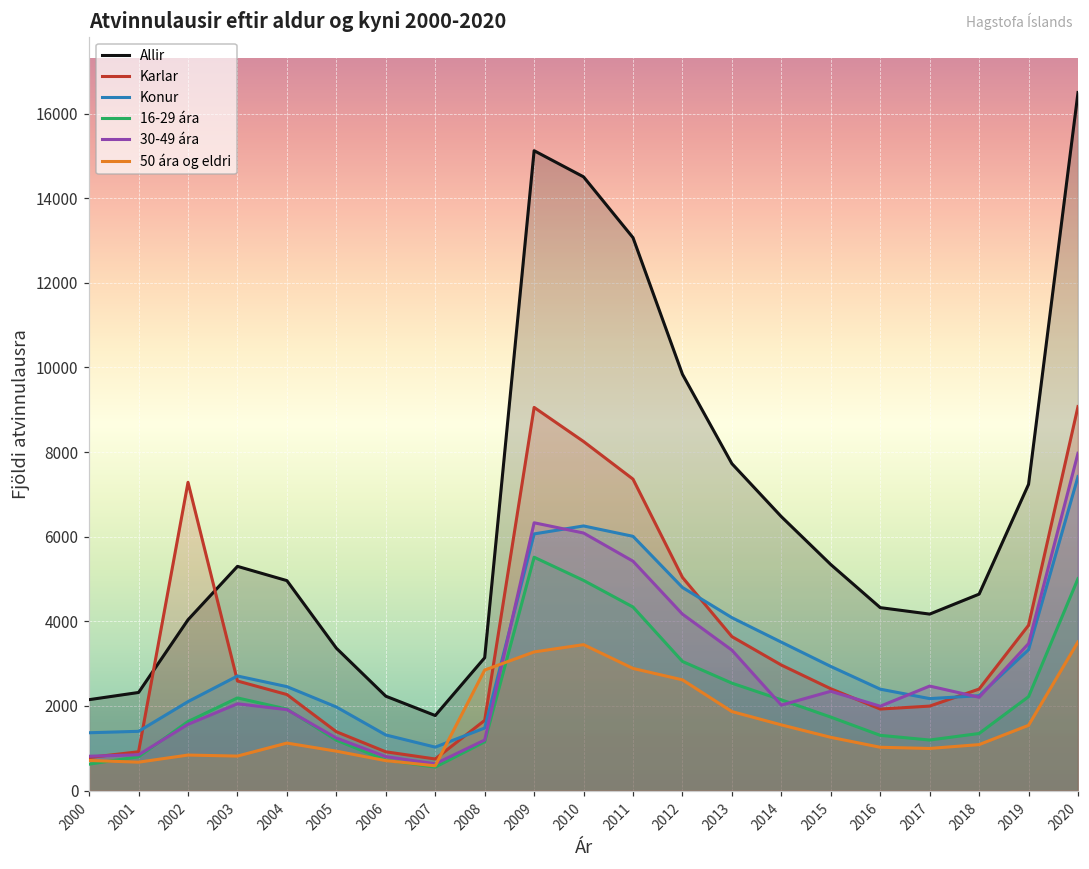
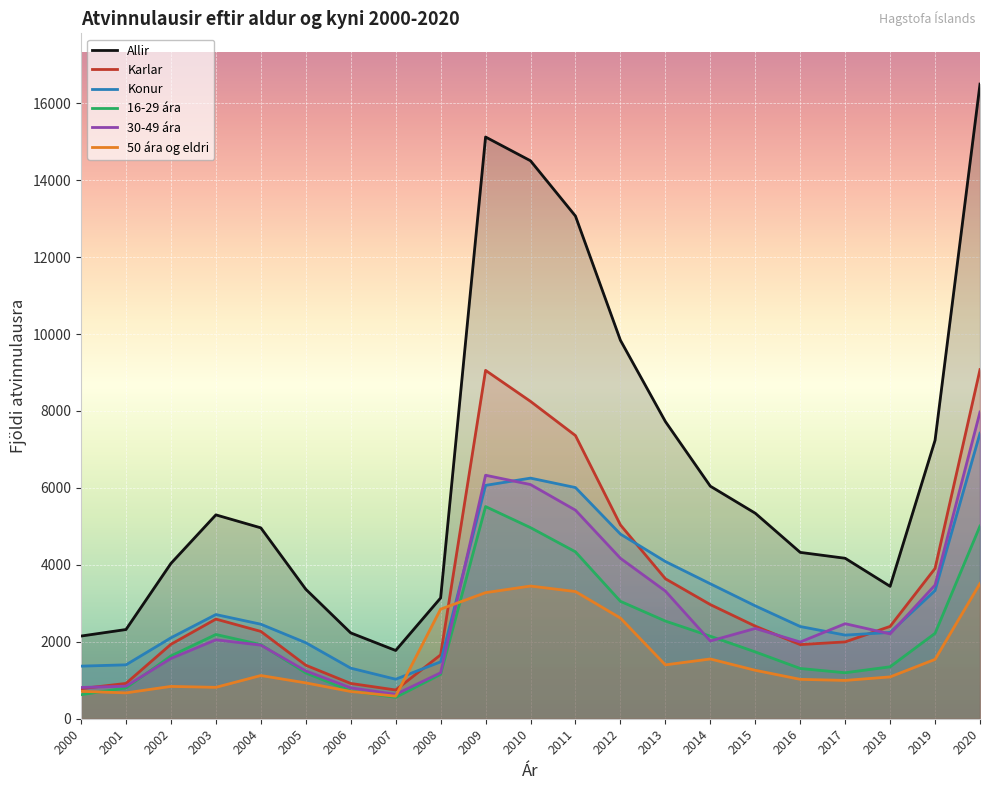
  {
    "Allir": {
      "2000": 2100,
      "2001": 2300,
      "2002": 4000,
      "2003": 5300,
      "2004": 5000,
      "2005": 3400,
      "2006": 2200,
      "2007": 1800,
      "2008": 3100,
      "2009": 15100,
      "2010": 14500,
      "2011": 13100,
      "2012": 9800,
      "2013": 7700,
-     "2014": 6500,
+     "2014": 6000,
      "2015": 5300,
      "2016": 4300,
      "2017": 4200,
-     "2018": 4600,
+     "2018": 3400,
      "2019": 7200,
      "2020": 16500
    },
    "Karlar": {
      "2001": 900,
-     "2002": 7300,
+     "2002": 1900,
      "2003": 2600,
      "2004": 2300,
      "2005": 1400,
      "2006": 900,
      "2007": 700,
      "2008": 1700,
      "2009": 9100,
      "2010": 8200,
      "2011": 7400,
      "2012": 5000,
      "2013": 3600,
      "2014": 3000,
      "2016": 1900,
      "2017": 2000,
      "2018": 2400,
      "2019": 3900,
      "2020": 9100
    },
    "Konur": {
      "2000": 1400,
      "2001": 1400,
      "2002": 2100,
      "2003": 2700,
      "2004": 2500,
      "2005": 2000,
      "2006": 1300,
      "2007": 1000,
      "2008": 1500,
      "2009": 6100,
      "2010": 6300,
      "2011": 6000,
      "2012": 4800,
      "2013": 4100,
      "2014": 3500,
      "2015": 2900,
      "2016": 2400,
      "2017": 2200,
      "2019": 3300,
      "2020": 7400
    },
    "16-29 ára": {
      "2000": 600,
      "2002": 1600,
      "2003": 2200,
      "2009": 5500,
      "2010": 5000,
      "2011": 4300,
      "2012": 3100,
      "2013": 2500,
      "2014": 2100,
      "2015": 1700,
      "2016": 1300,
      "2017": 1200,
      "2018": 1400,
      "2019": 2200,
      "2020": 5000
    },
    "30-49 ára": {
      "2002": 1600,
      "2003": 2100,
      "2006": 800,
      "2009": 6300,
      "2010": 6100,
      "2011": 5400,
      "2012": 4200,
      "2013": 3300,
      "2014": 2000,
      "2016": 2000,
      "2017": 2500,
      "2019": 3500,
      "2020": 8000
    },
    "50 ára og eldri": {
      "2000": 700,
      "2001": 700,
      "2002": 800,
      "2003": 800,
      "2004": 1100,
      "2005": 900,
      "2008": 2800,
      "2009": 3300,
      "2010": 3400,
-     "2011": 2900,
+     "2011": 3300,
      "2012": 2600,
-     "2013": 1900,
+     "2013": 1400,
      "2014": 1600,
      "2015": 1300,
      "2016": 1000,
      "2017": 1000,
      "2018": 1100,
      "2019": 1500,
      "2020": 3500
    }
  }
